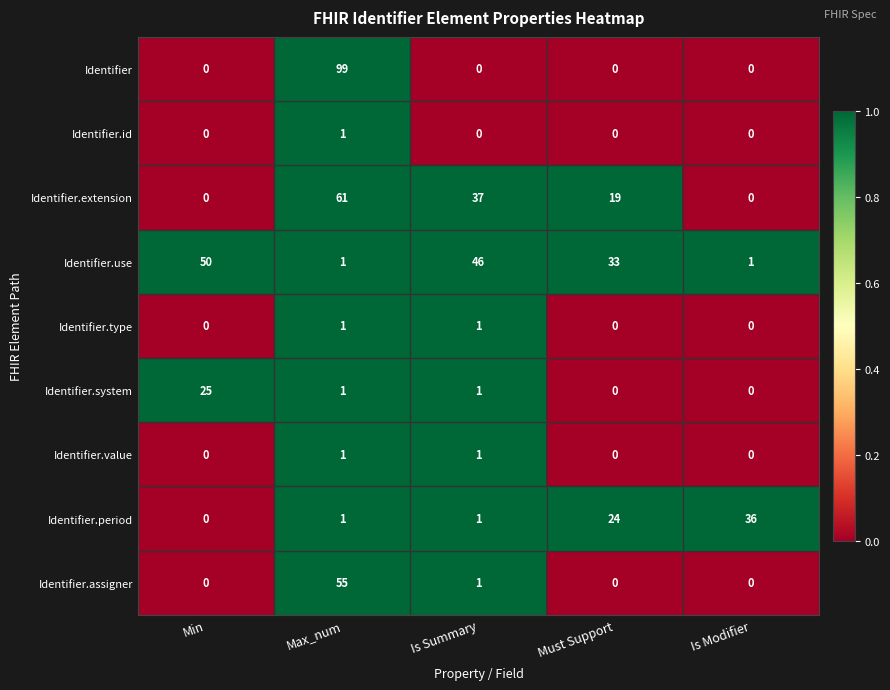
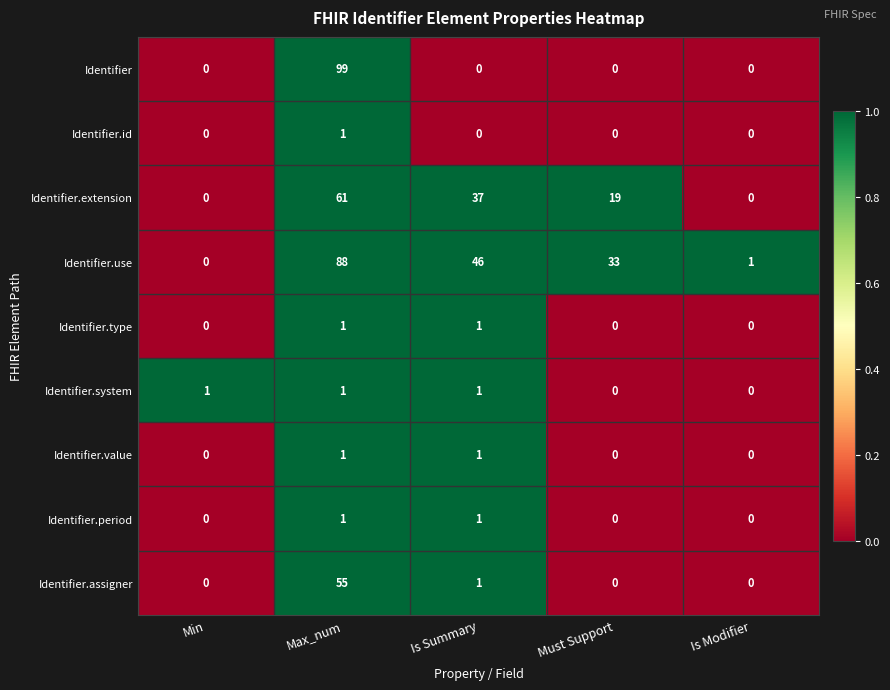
  {
    "Identifier": {
      "Min": 0,
      "Max_num": 99,
      "Is Summary": 0,
      "Must Support": 0,
      "Is Modifier": 0
    },
    "Identifier.id": {
      "Min": 0,
      "Max_num": 1,
      "Is Summary": 0,
      "Must Support": 0,
      "Is Modifier": 0
    },
    "Identifier.extension": {
      "Min": 0,
      "Max_num": 61,
      "Is Summary": 37,
      "Must Support": 19,
      "Is Modifier": 0
    },
    "Identifier.use": {
-     "Min": 50,
-     "Max_num": 1,
+     "Min": 0,
+     "Max_num": 88,
      "Is Summary": 46,
      "Must Support": 33,
      "Is Modifier": 1
    },
    "Identifier.type": {
      "Min": 0,
      "Max_num": 1,
      "Is Summary": 1,
      "Must Support": 0,
      "Is Modifier": 0
    },
    "Identifier.system": {
-     "Min": 25,
+     "Min": 1,
      "Max_num": 1,
      "Is Summary": 1,
      "Must Support": 0,
      "Is Modifier": 0
    },
    "Identifier.value": {
      "Min": 0,
      "Max_num": 1,
      "Is Summary": 1,
      "Must Support": 0,
      "Is Modifier": 0
    },
    "Identifier.period": {
      "Min": 0,
      "Max_num": 1,
      "Is Summary": 1,
-     "Must Support": 24,
-     "Is Modifier": 36
+     "Must Support": 0,
+     "Is Modifier": 0
    },
    "Identifier.assigner": {
      "Min": 0,
      "Max_num": 55,
      "Is Summary": 1,
      "Must Support": 0,
      "Is Modifier": 0
    }
  }
